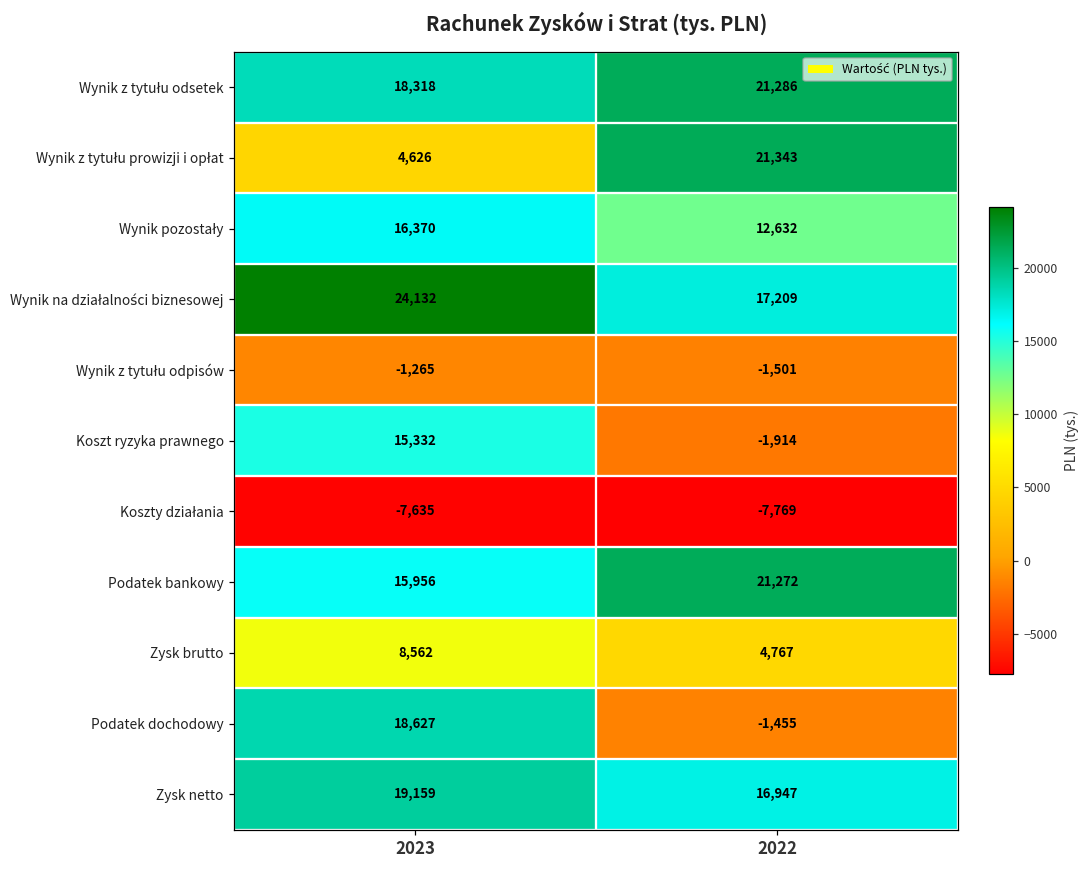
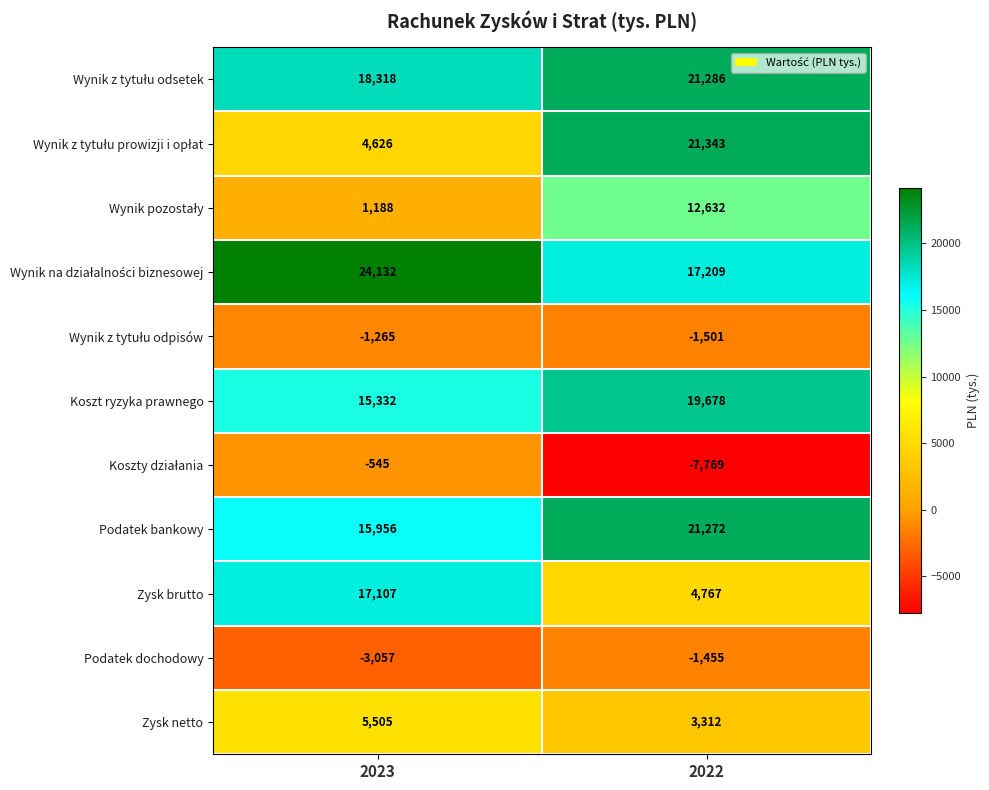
  {
    "Wynik z tytułu odsetek": {
      "2023": "18,318",
      "2022": "21,286"
    },
    "Wynik z tytułu prowizji i opłat": {
      "2023": "4,626",
      "2022": "21,343"
    },
    "Wynik pozostały": {
-     "2023": "16,370",
+     "2023": "1,188",
      "2022": "12,632"
    },
    "Wynik na działalności biznesowej": {
      "2023": "24,132",
      "2022": "17,209"
    },
    "Wynik z tytułu odpisów": {
      "2023": "-1,265",
      "2022": "-1,501"
    },
    "Koszt ryzyka prawnego": {
      "2023": "15,332",
-     "2022": "-1,914"
+     "2022": "19,678"
    },
    "Koszty działania": {
-     "2023": "-7,635",
+     "2023": "-545",
      "2022": "-7,769"
    },
    "Podatek bankowy": {
      "2023": "15,956",
      "2022": "21,272"
    },
    "Zysk brutto": {
-     "2023": "8,562",
+     "2023": "17,107",
      "2022": "4,767"
    },
    "Podatek dochodowy": {
-     "2023": "18,627",
+     "2023": "-3,057",
      "2022": "-1,455"
    },
    "Zysk netto": {
-     "2023": "19,159",
-     "2022": "16,947"
+     "2023": "5,505",
+     "2022": "3,312"
    }
  }
